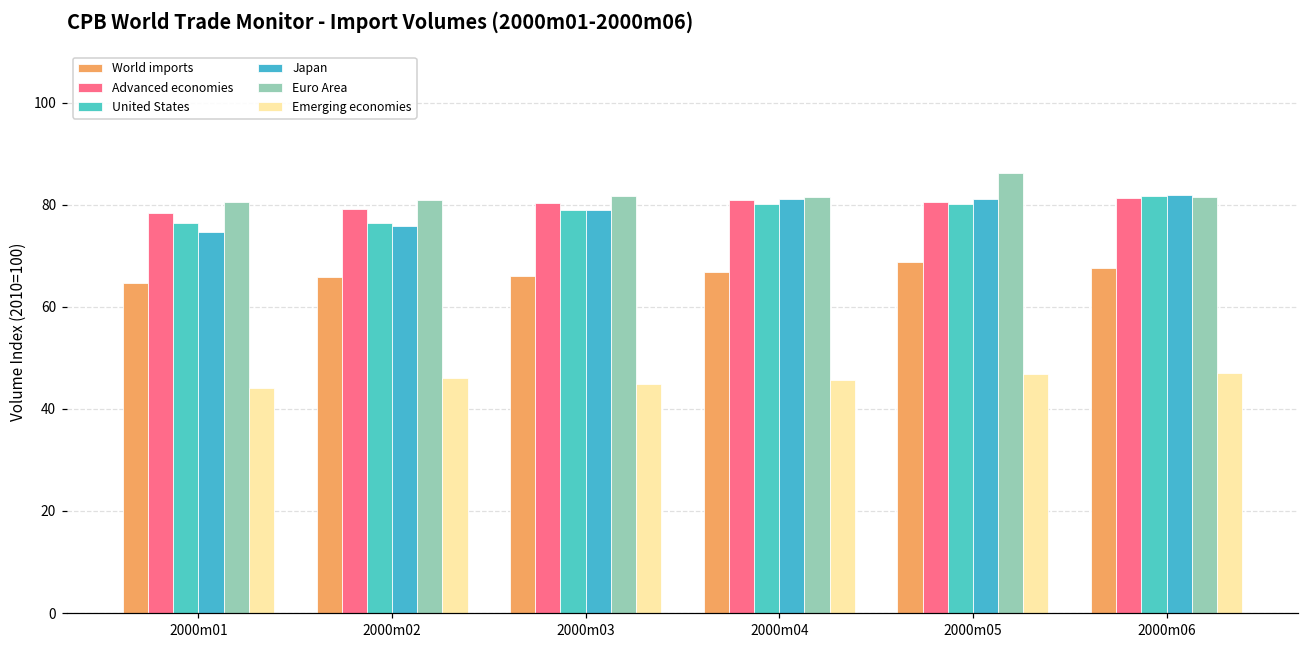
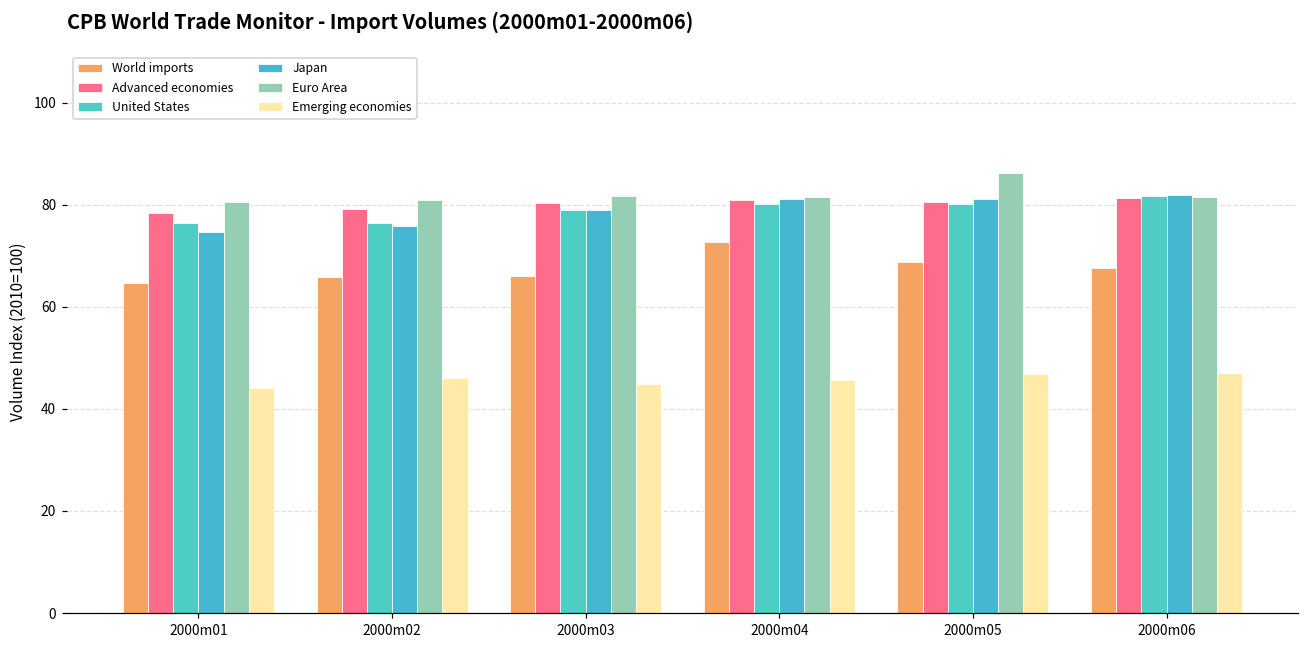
  {
    "World imports": {
      "2000m01": 65,
      "2000m02": 66,
      "2000m03": 66,
-     "2000m04": 67,
+     "2000m04": 73,
      "2000m05": 69,
      "2000m06": 68
    },
    "Advanced economies": {
      "2000m01": 78,
      "2000m02": 79,
      "2000m03": 80,
      "2000m04": 81,
      "2000m05": 81,
      "2000m06": 81
    },
    "Euro Area": {
      "2000m01": 81,
      "2000m02": 81,
      "2000m03": 82,
      "2000m04": 81,
      "2000m05": 86,
      "2000m06": 81
    },
    "Emerging economies": {
      "2000m01": 44,
      "2000m02": 46,
      "2000m03": 45,
      "2000m04": 46,
      "2000m05": 47,
      "2000m06": 47
    }
  }
